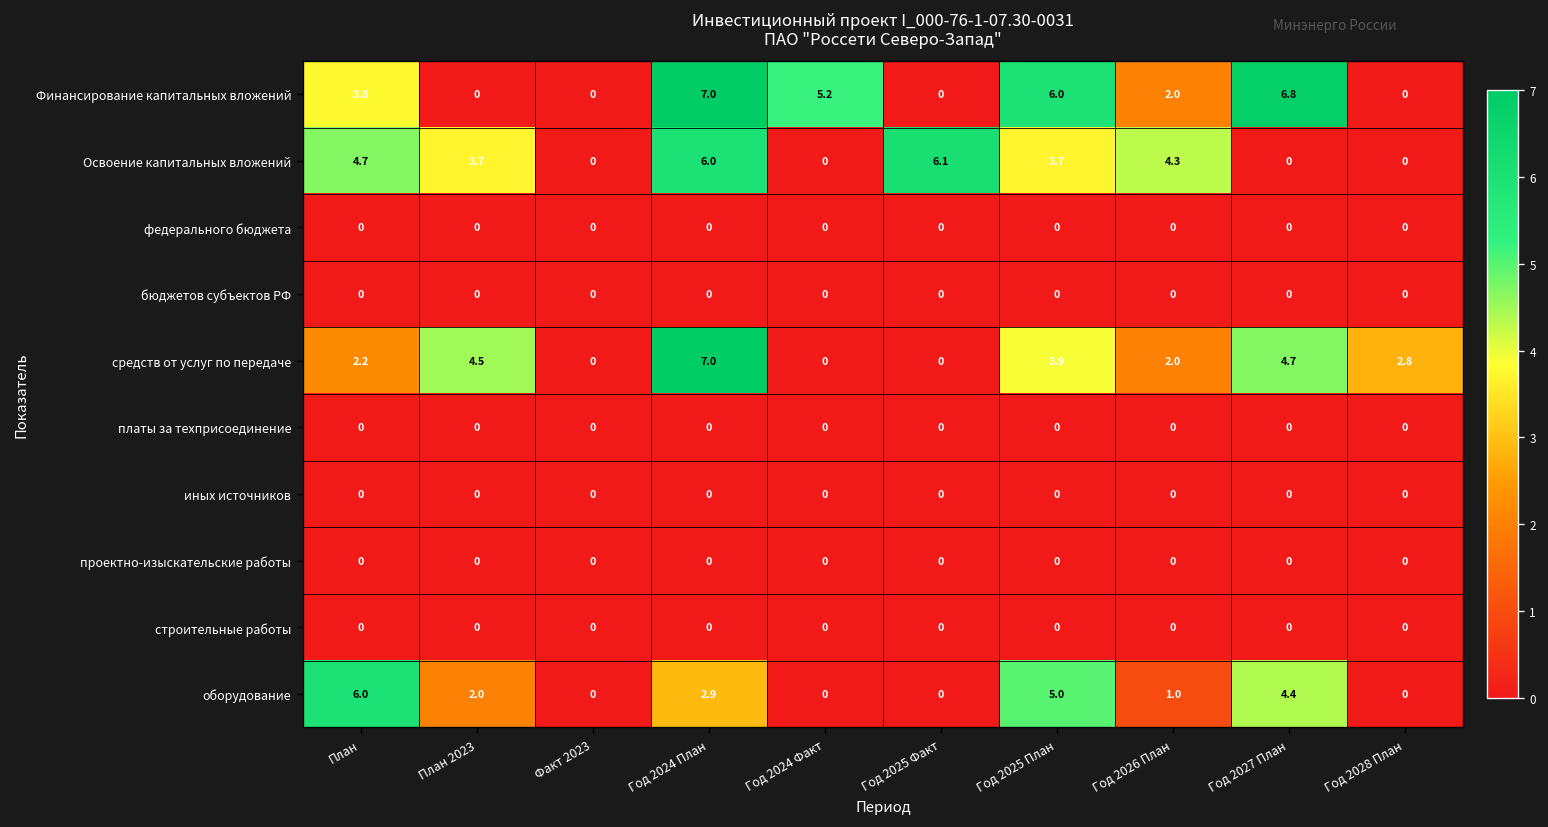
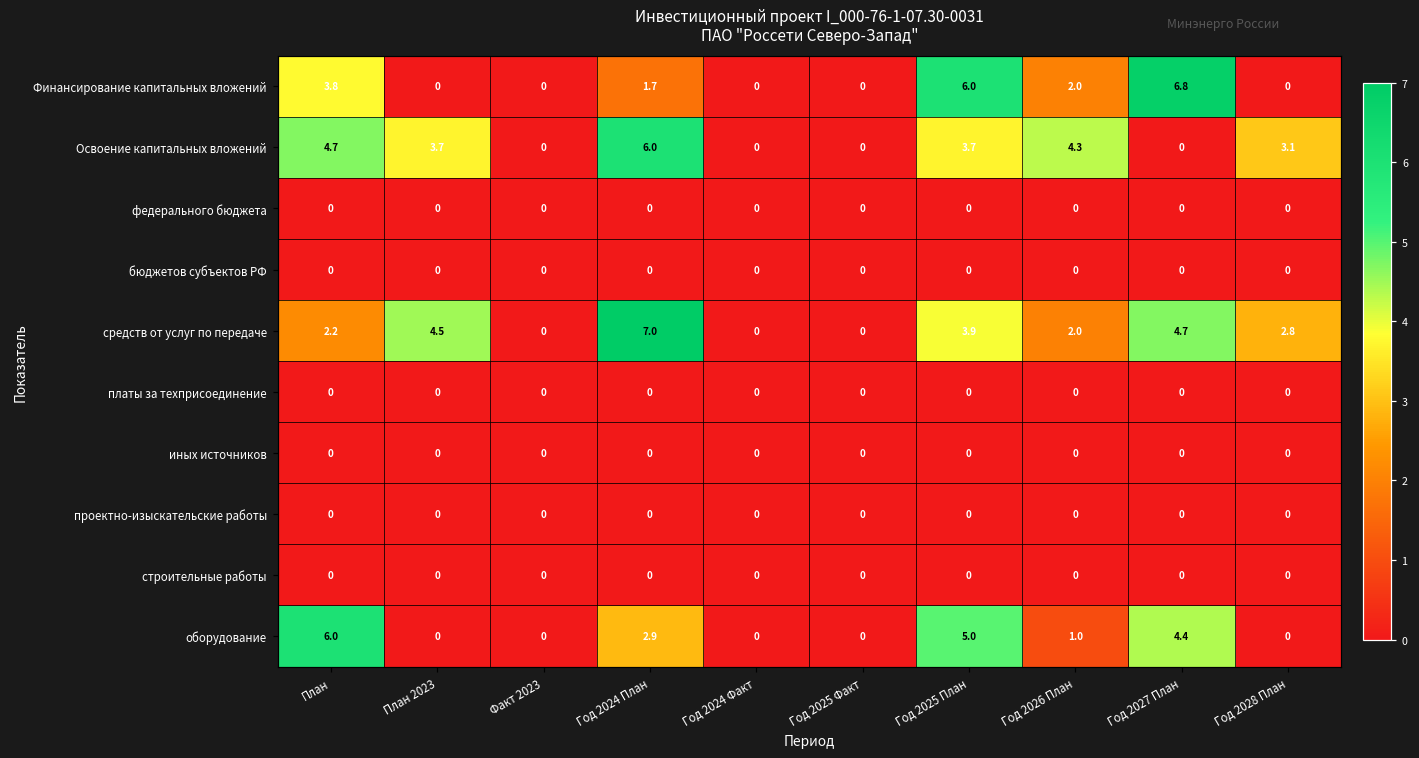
  {
    "Финансирование капитальных вложений": {
      "План": 3.8,
      "План 2023": 0,
      "Факт 2023": 0,
-     "Год 2024 План": 7.0,
-     "Год 2024 Факт": 5.2,
+     "Год 2024 План": 1.7,
+     "Год 2024 Факт": 0,
      "Год 2025 Факт": 0,
      "Год 2025 План": 6.0,
      "Год 2026 План": 2.0,
      "Год 2027 План": 6.8,
      "Год 2028 План": 0
    },
    "Освоение капитальных вложений": {
      "План": 4.7,
      "План 2023": 3.7,
      "Факт 2023": 0,
      "Год 2024 План": 6.0,
      "Год 2024 Факт": 0,
-     "Год 2025 Факт": 6.1,
+     "Год 2025 Факт": 0,
      "Год 2025 План": 3.7,
      "Год 2026 План": 4.3,
      "Год 2027 План": 0,
-     "Год 2028 План": 0
+     "Год 2028 План": 3.1
    },
    "федерального бюджета": {
      "План": 0,
      "План 2023": 0,
      "Факт 2023": 0,
      "Год 2024 План": 0,
      "Год 2024 Факт": 0,
      "Год 2025 Факт": 0,
      "Год 2025 План": 0,
      "Год 2026 План": 0,
      "Год 2027 План": 0,
      "Год 2028 План": 0
    },
    "бюджетов субъектов РФ": {
      "План": 0,
      "План 2023": 0,
      "Факт 2023": 0,
      "Год 2024 План": 0,
      "Год 2024 Факт": 0,
      "Год 2025 Факт": 0,
      "Год 2025 План": 0,
      "Год 2026 План": 0,
      "Год 2027 План": 0,
      "Год 2028 План": 0
    },
    "средств от услуг по передаче": {
      "План": 2.2,
      "План 2023": 4.5,
      "Факт 2023": 0,
      "Год 2024 План": 7.0,
      "Год 2024 Факт": 0,
      "Год 2025 Факт": 0,
      "Год 2025 План": 3.9,
      "Год 2026 План": 2.0,
      "Год 2027 План": 4.7,
      "Год 2028 План": 2.8
    },
    "платы за техприсоединение": {
      "План": 0,
      "План 2023": 0,
      "Факт 2023": 0,
      "Год 2024 План": 0,
      "Год 2024 Факт": 0,
      "Год 2025 Факт": 0,
      "Год 2025 План": 0,
      "Год 2026 План": 0,
      "Год 2027 План": 0,
      "Год 2028 План": 0
    },
    "иных источников": {
      "План": 0,
      "План 2023": 0,
      "Факт 2023": 0,
      "Год 2024 План": 0,
      "Год 2024 Факт": 0,
      "Год 2025 Факт": 0,
      "Год 2025 План": 0,
      "Год 2026 План": 0,
      "Год 2027 План": 0,
      "Год 2028 План": 0
    },
    "проектно-изыскательские работы": {
      "План": 0,
      "План 2023": 0,
      "Факт 2023": 0,
      "Год 2024 План": 0,
      "Год 2024 Факт": 0,
      "Год 2025 Факт": 0,
      "Год 2025 План": 0,
      "Год 2026 План": 0,
      "Год 2027 План": 0,
      "Год 2028 План": 0
    },
    "строительные работы": {
      "План": 0,
      "План 2023": 0,
      "Факт 2023": 0,
      "Год 2024 План": 0,
      "Год 2024 Факт": 0,
      "Год 2025 Факт": 0,
      "Год 2025 План": 0,
      "Год 2026 План": 0,
      "Год 2027 План": 0,
      "Год 2028 План": 0
    },
    "оборудование": {
      "План": 6.0,
-     "План 2023": 2.0,
+     "План 2023": 0,
      "Факт 2023": 0,
      "Год 2024 План": 2.9,
      "Год 2024 Факт": 0,
      "Год 2025 Факт": 0,
      "Год 2025 План": 5.0,
      "Год 2026 План": 1.0,
      "Год 2027 План": 4.4,
      "Год 2028 План": 0
    }
  }
